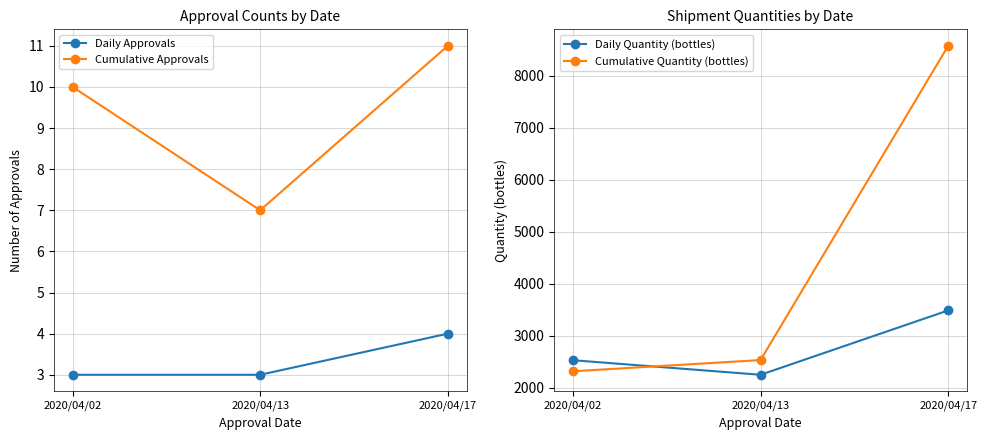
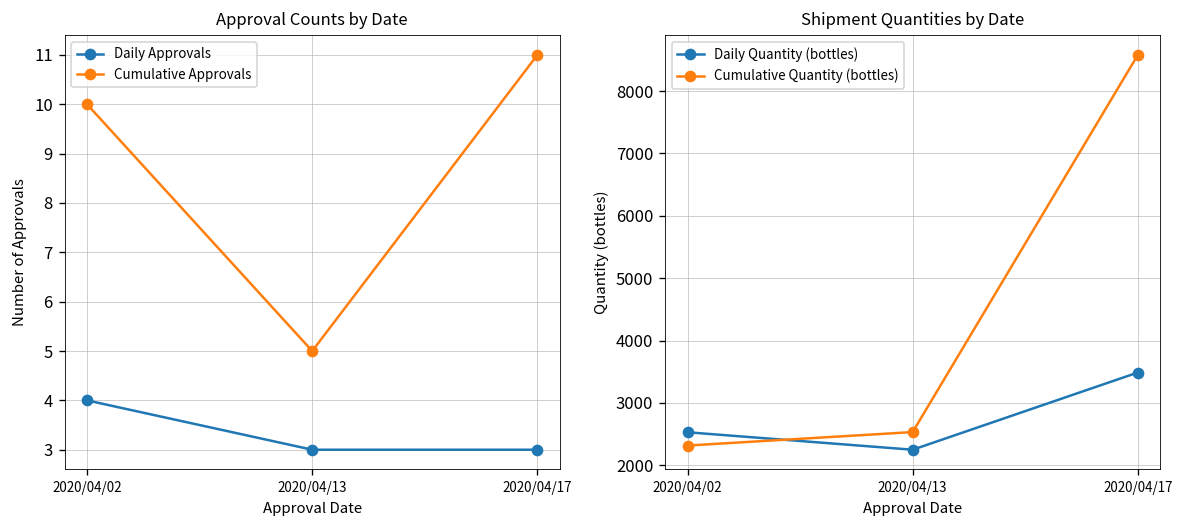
  {
    "Approval Counts by Date": {
      "Daily Approvals": {
-       "2020/04/02": 3,
+       "2020/04/02": 4,
        "2020/04/13": 3,
-       "2020/04/17": 4
+       "2020/04/17": 3
      },
      "Cumulative Approvals": {
        "2020/04/02": 10,
-       "2020/04/13": 7,
+       "2020/04/13": 5,
        "2020/04/17": 11
      }
    },
    "Shipment Quantities by Date": {
      "Daily Quantity (bottles)": {
        "2020/04/02": 2500,
        "2020/04/13": 2300,
        "2020/04/17": 3500
      },
      "Cumulative Quantity (bottles)": {
        "2020/04/02": 2300,
        "2020/04/13": 2500,
        "2020/04/17": 8600
      }
    }
  }
